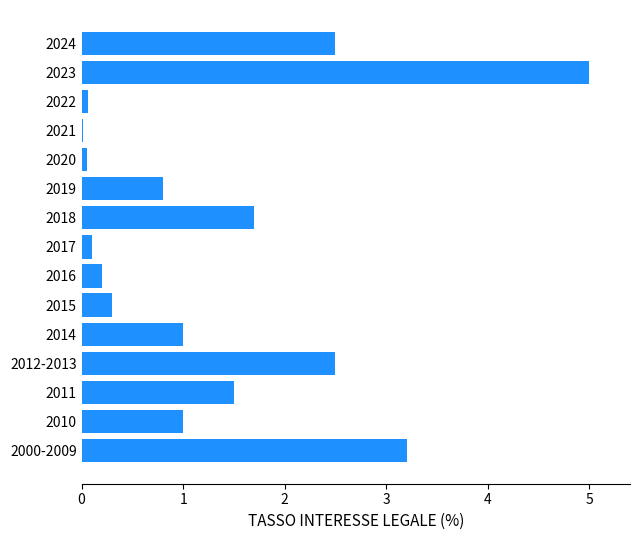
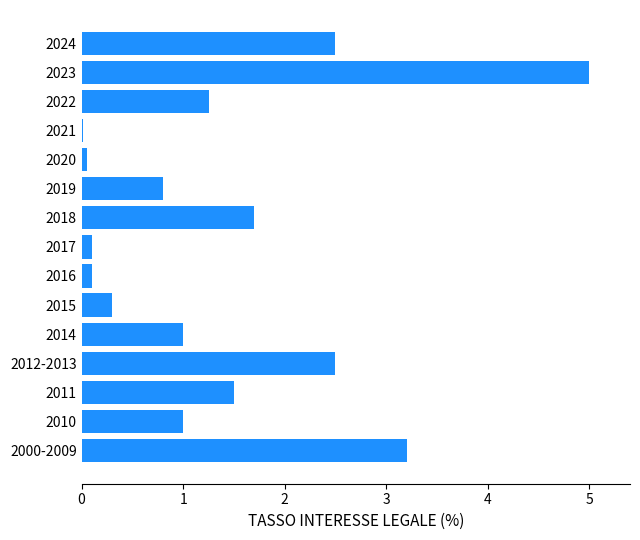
  {
    "2024": 2.50,
    "2023": 5.00,
-   "2022": 0.06,
+   "2022": 1.25,
    "2020": 0.05,
    "2019": 0.80,
    "2018": 1.70,
    "2017": 0.10,
-   "2016": 0.2,
+   "2016": 0.1,
    "2015": 0.30,
    "2014": 1.00,
    "2012-2013": 2.50,
    "2011": 1.50,
    "2010": 1.00,
    "2000-2009": 3.20
  }
